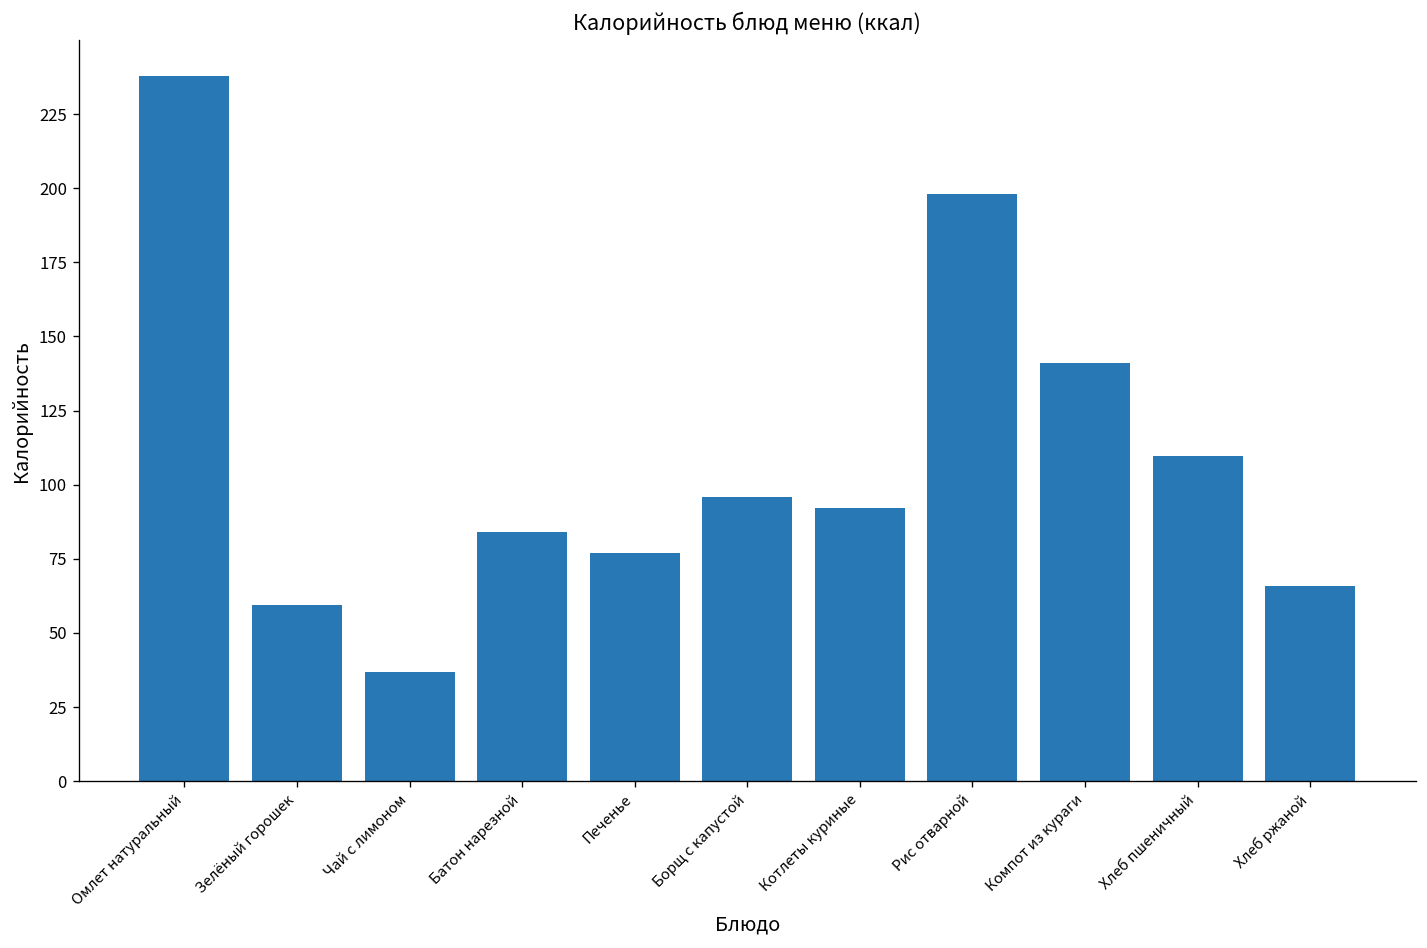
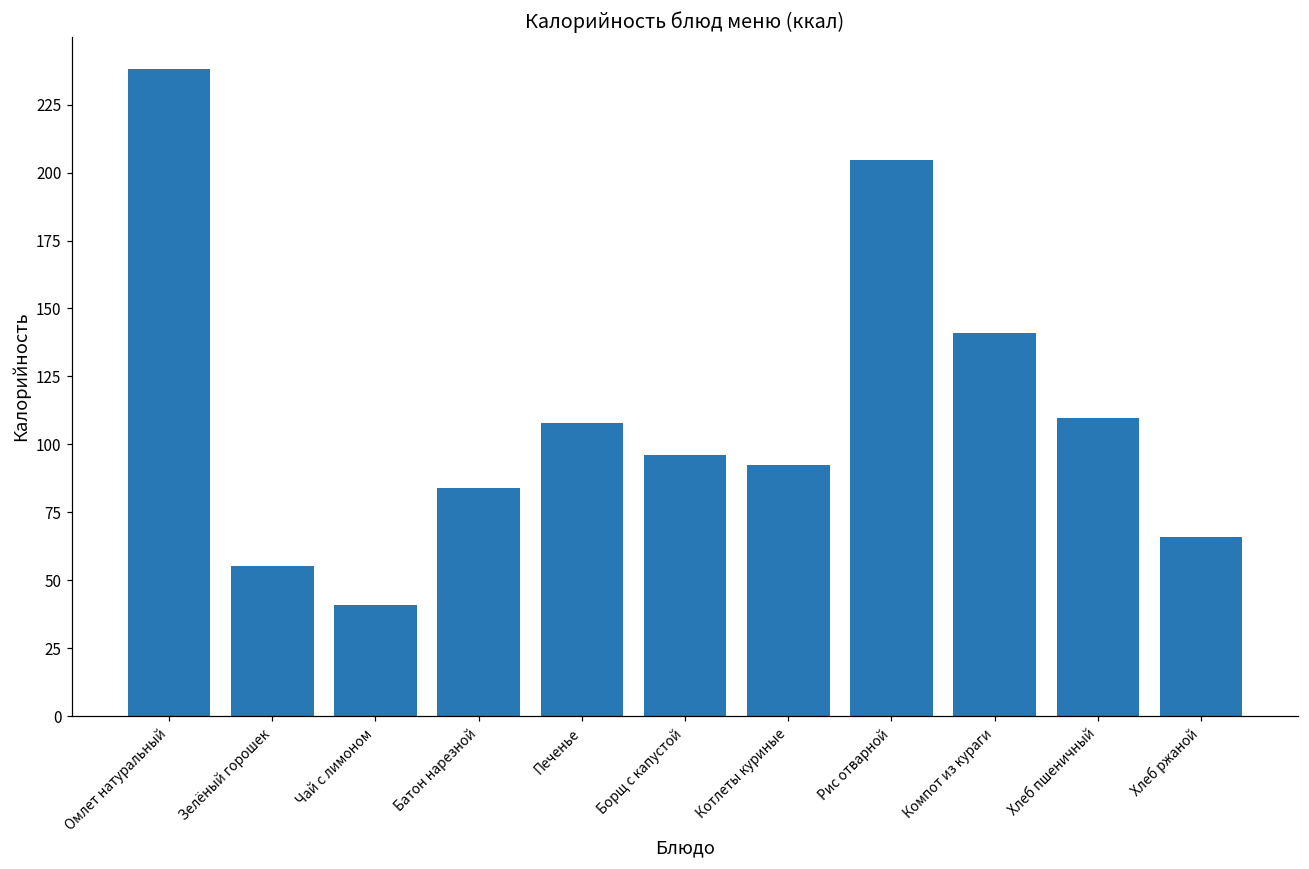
  {
    "Омлет натуральный": 238,
-   "Зелёный горошек": 59,
-   "Чай с лимоном": 37,
+   "Зелёный горошек": 55,
+   "Чай с лимоном": 41,
    "Батон нарезной": 84,
-   "Печенье": 77,
+   "Печенье": 108,
    "Борщ с капустой": 96,
    "Котлеты куриные": 92,
-   "Рис отварной": 198,
+   "Рис отварной": 204,
    "Компот из кураги": 141,
    "Хлеб пшеничный": 110,
    "Хлеб ржаной": 66
  }
